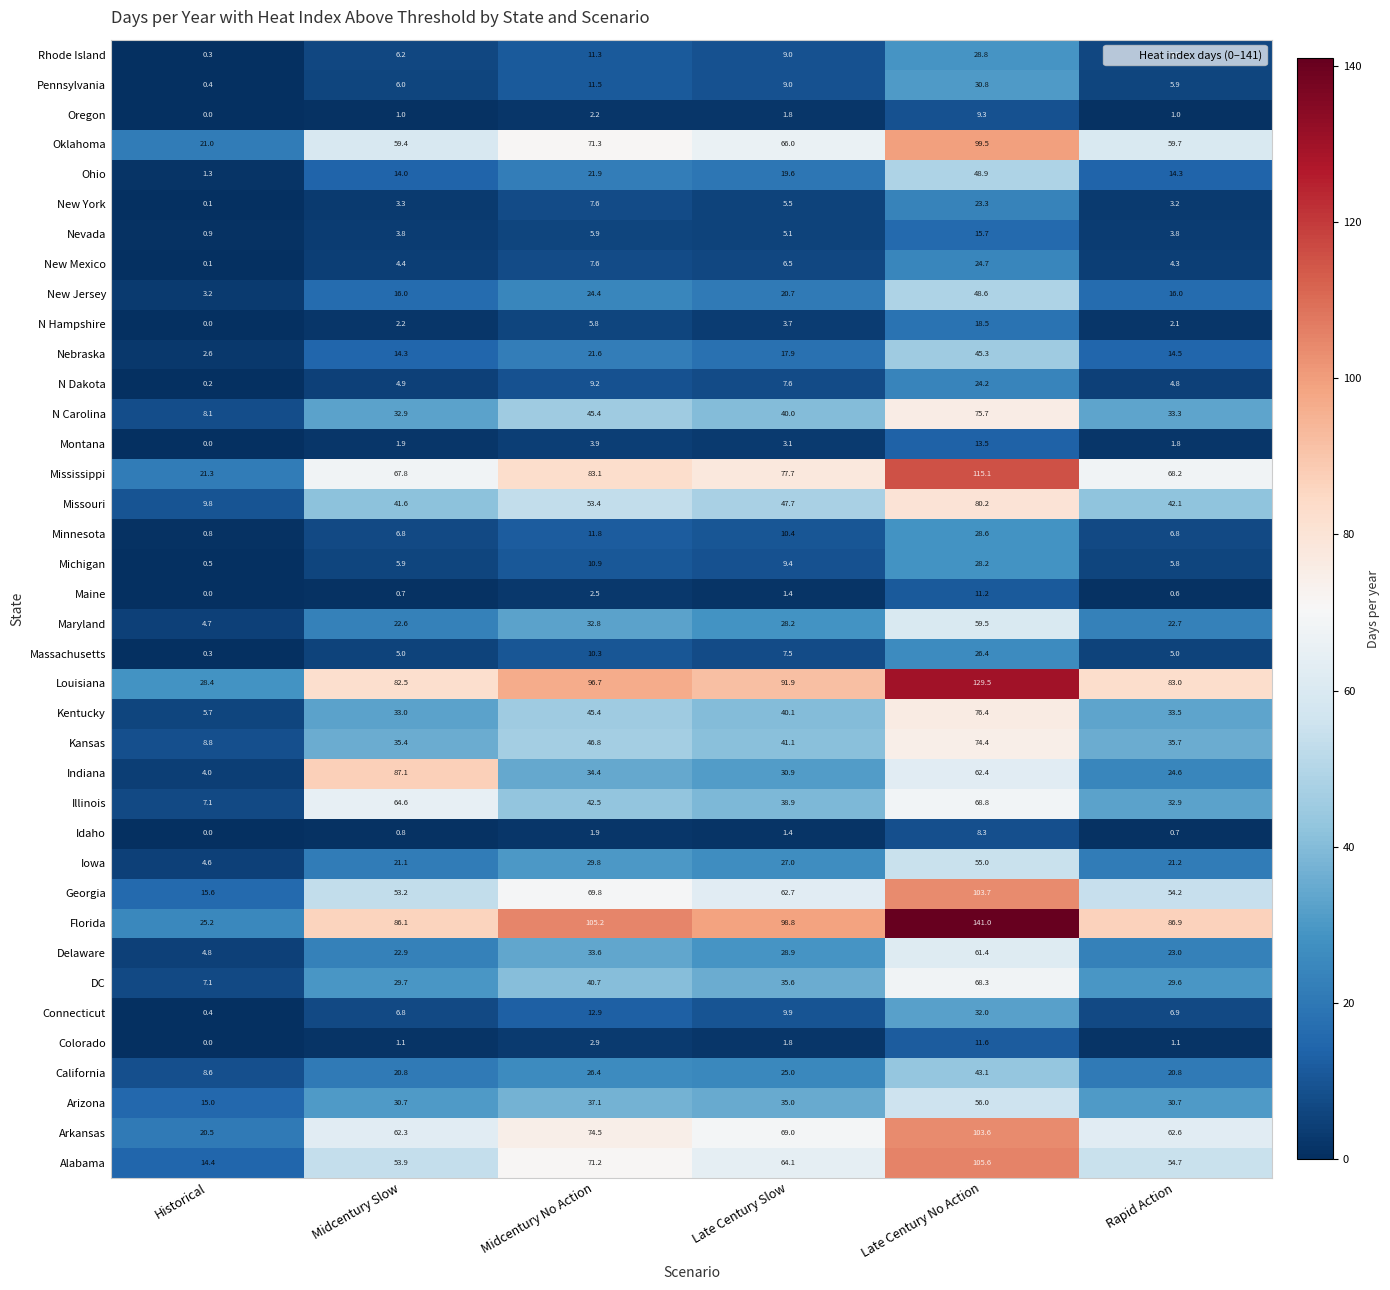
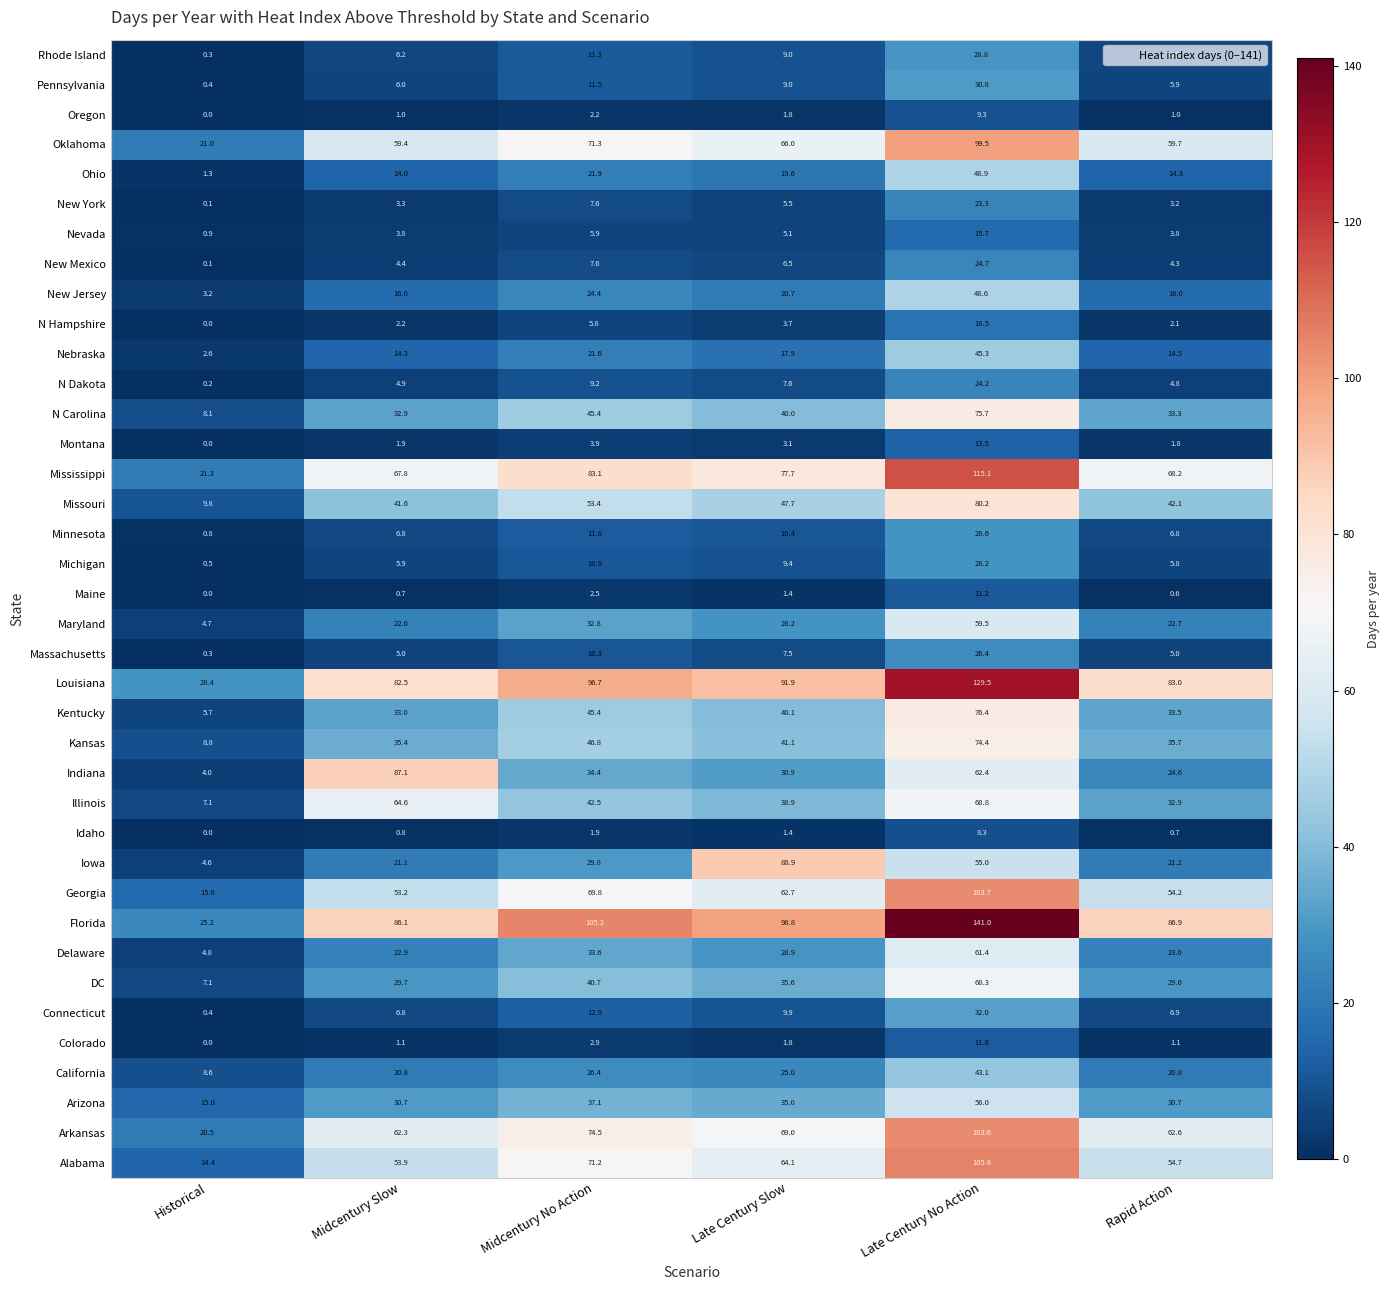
  {
    "Iowa": {
      "Historical": 4.6,
      "Midcentury Slow": 21.1,
      "Midcentury No Action": 29.8,
-     "Late Century Slow": 27.0,
+     "Late Century Slow": 88.9,
      "Late Century No Action": 55.0,
      "Rapid Action": 21.2
    }
  }
